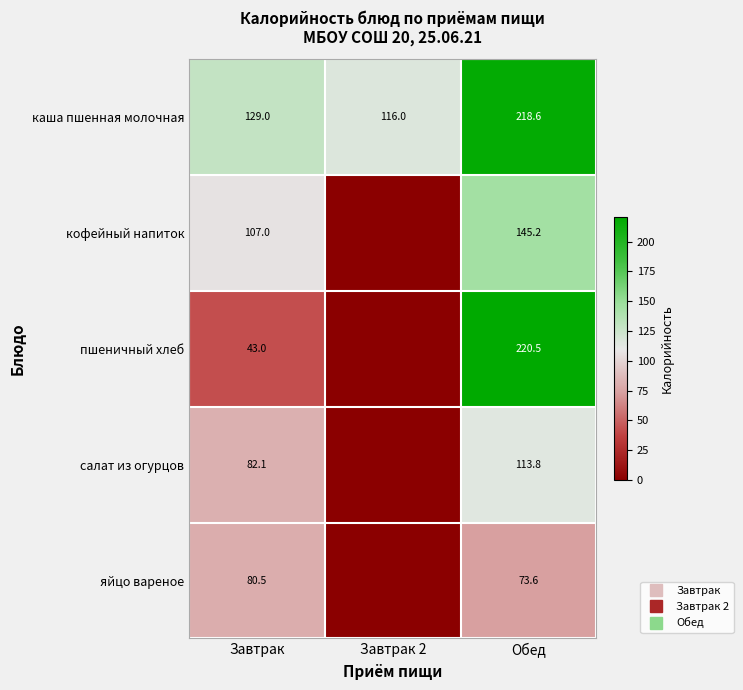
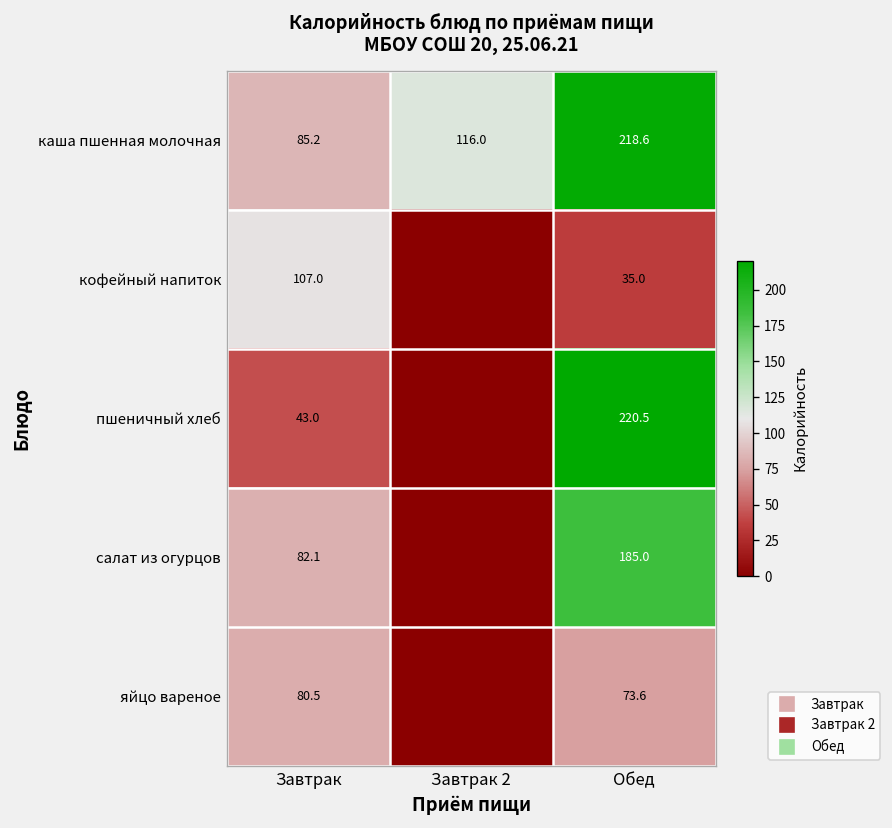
  {
    "каша пшенная молочная": {
-     "Завтрак": 129.0,
+     "Завтрак": 85.2,
      "Завтрак 2": 116.0,
      "Обед": 218.6
    },
    "кофейный напиток": {
      "Завтрак": 107.0,
-     "Обед": 145.2
+     "Обед": 35.0
    },
    "пшеничный хлеб": {
      "Завтрак": 43.0,
      "Обед": 220.5
    },
    "салат из огурцов": {
      "Завтрак": 82.1,
-     "Обед": 113.8
+     "Обед": 185.0
    },
    "яйцо вареное": {
      "Завтрак": 80.5,
      "Обед": 73.6
    }
  }
